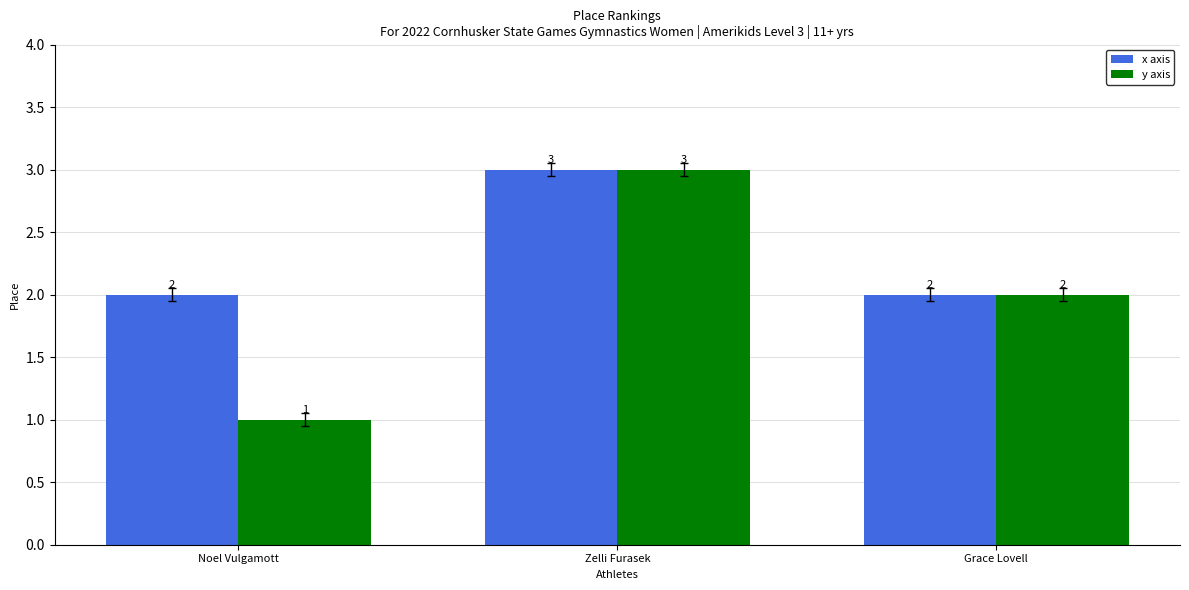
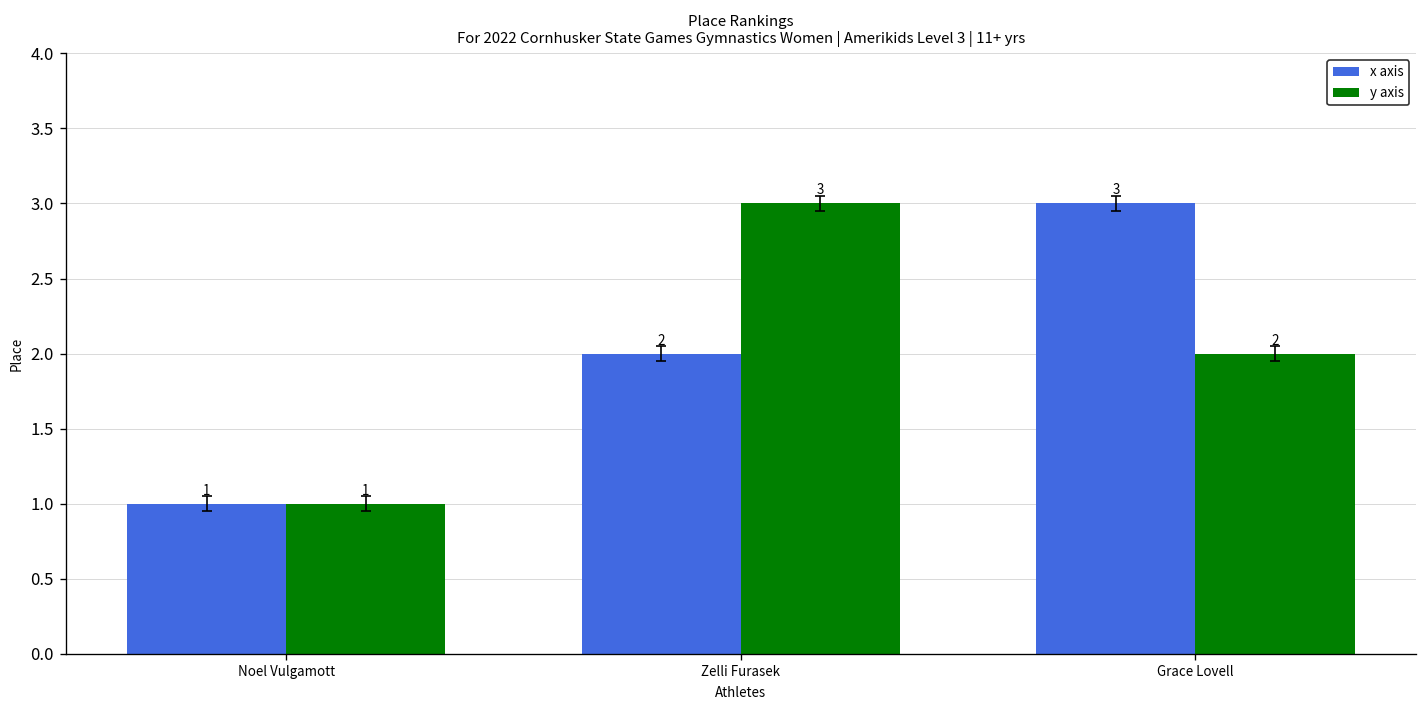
  {
    "x axis": {
-     "Noel Vulgamott": 2,
-     "Zelli Furasek": 3,
-     "Grace Lovell": 2
+     "Noel Vulgamott": 1,
+     "Zelli Furasek": 2,
+     "Grace Lovell": 3
    }
  }
